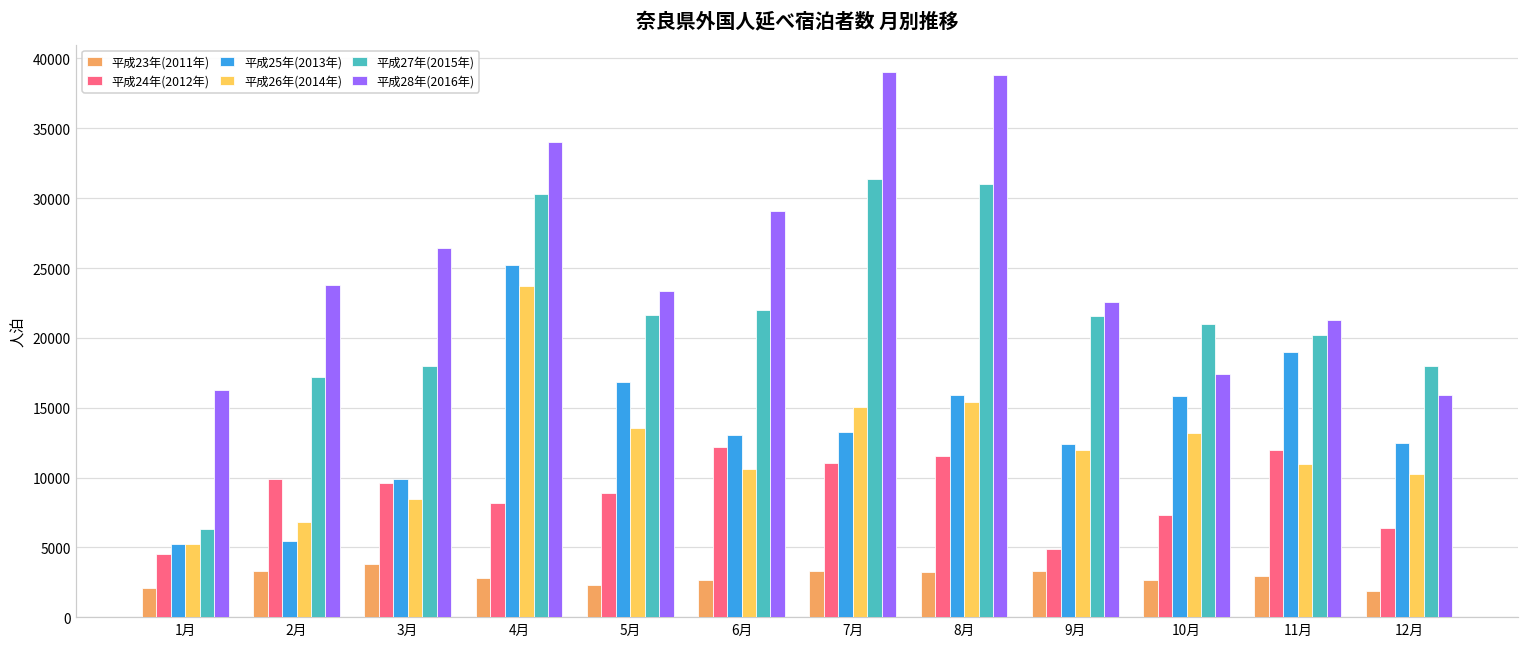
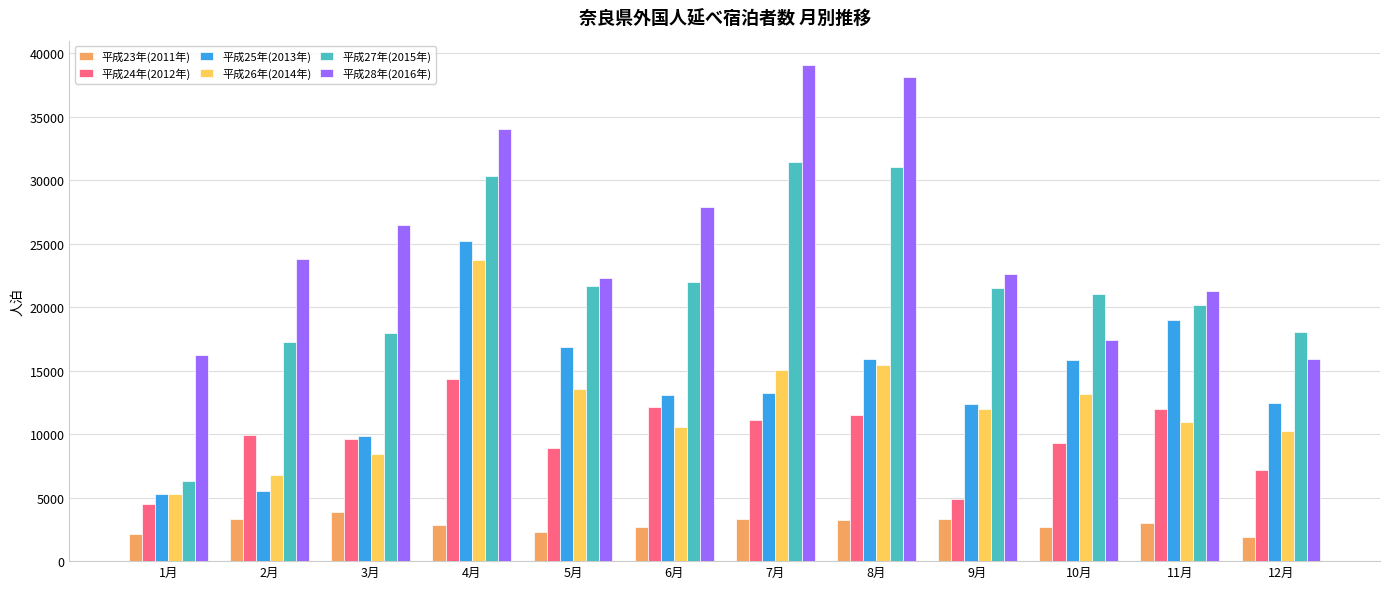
  {
    "平成24年(2012年)": {
      "1月": 4500,
      "2月": 9900,
      "3月": 9700,
-     "4月": 8200,
+     "4月": 14300,
      "5月": 8900,
      "6月": 12200,
      "7月": 11100,
      "8月": 11500,
      "9月": 4900,
-     "10月": 7400,
+     "10月": 9300,
      "11月": 12000,
-     "12月": 6400
+     "12月": 7200
    },
    "平成28年(2016年)": {
      "1月": 16300,
      "2月": 23800,
      "3月": 26500,
      "4月": 34000,
-     "5月": 23300,
-     "6月": 29100,
+     "5月": 22300,
+     "6月": 27900,
      "7月": 39000,
-     "8月": 38800,
+     "8月": 38100,
      "9月": 22600,
      "10月": 17400,
      "11月": 21300,
      "12月": 15900
    }
  }
